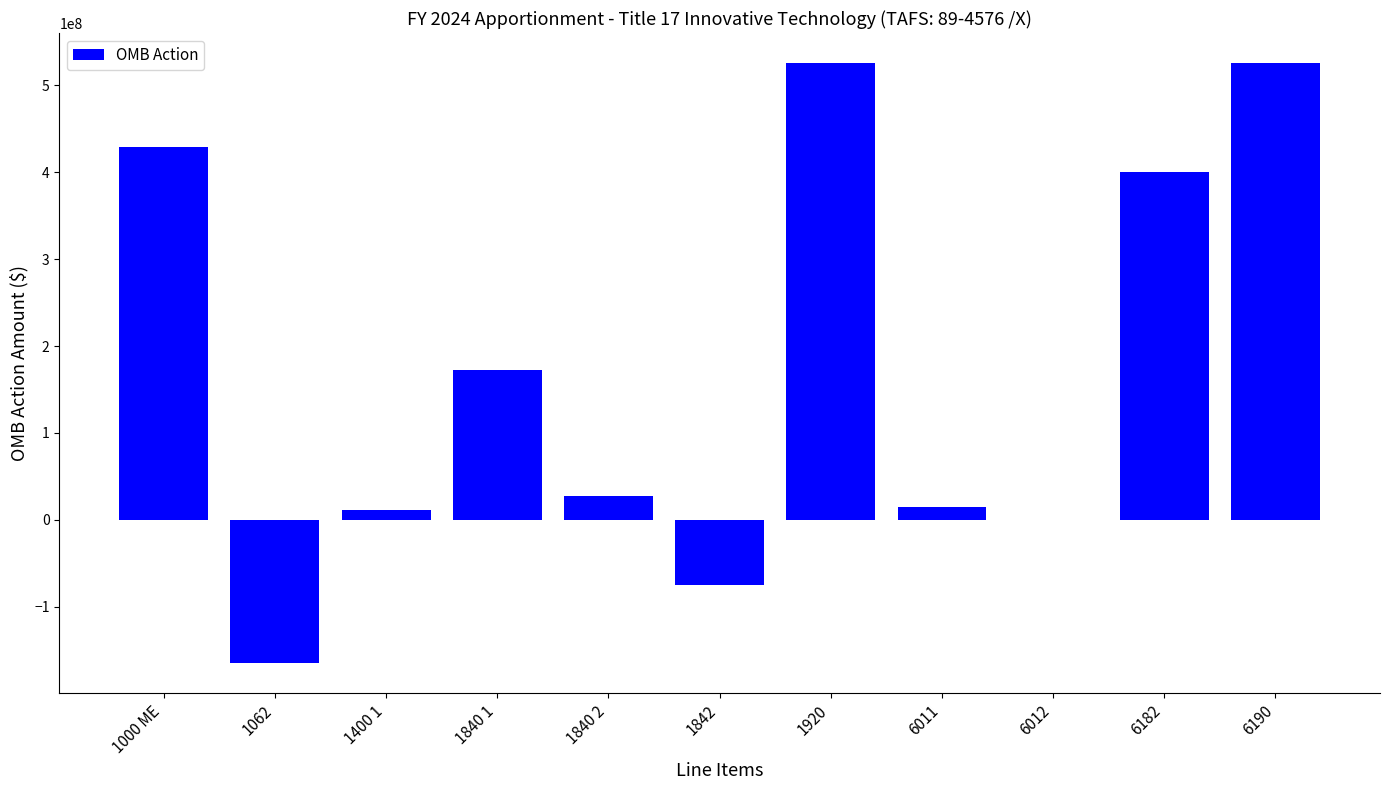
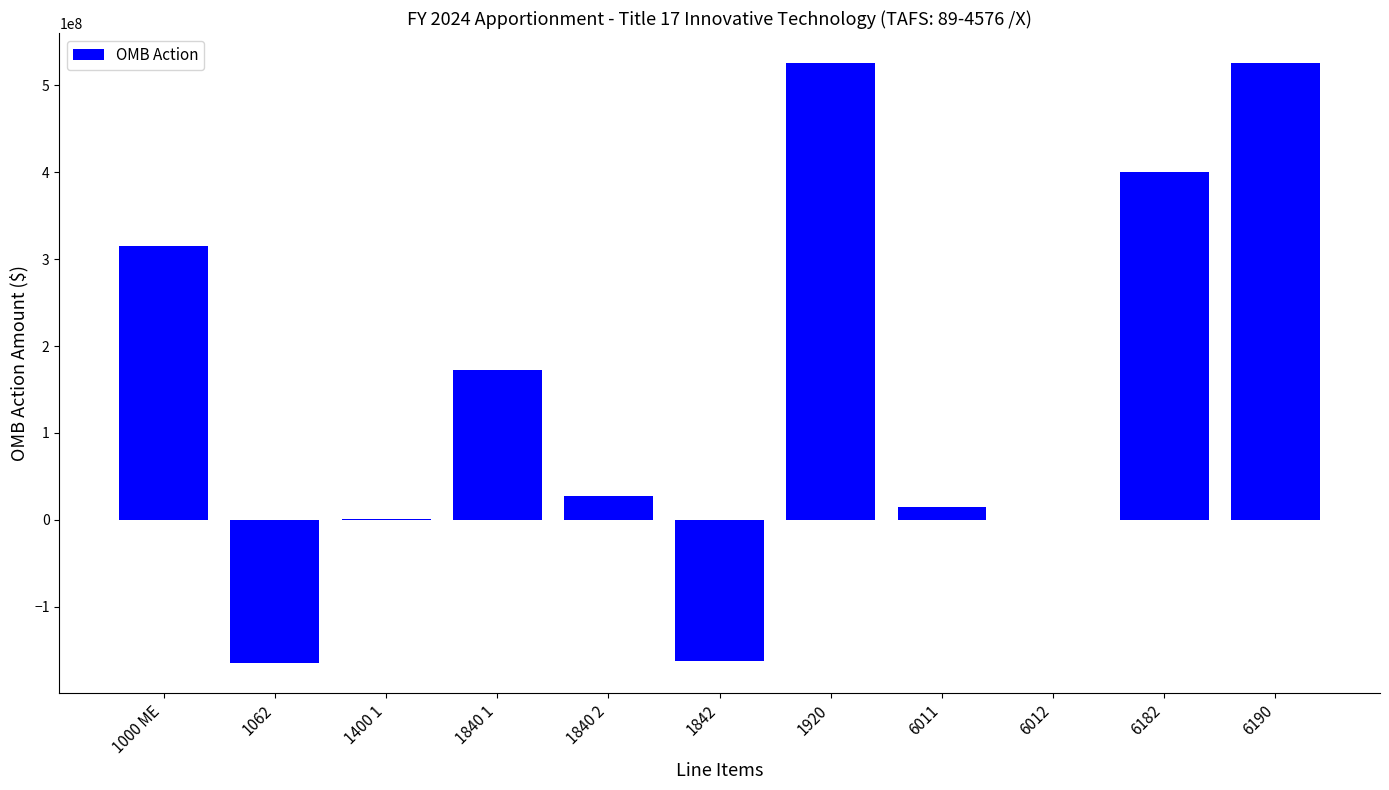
  {
-   "1000 ME": 430000000,
+   "1000 ME": 320000000,
    "1062": -170000000,
-   "1400 1": 10000000,
+   "1400 1": 0,
    "1840 1": 170000000,
    "1840 2": 30000000,
-   "1842": -80000000,
+   "1842": -160000000,
    "1920": 530000000,
    "6011": 20000000,
    "6182": 400000000,
    "6190": 530000000
  }
